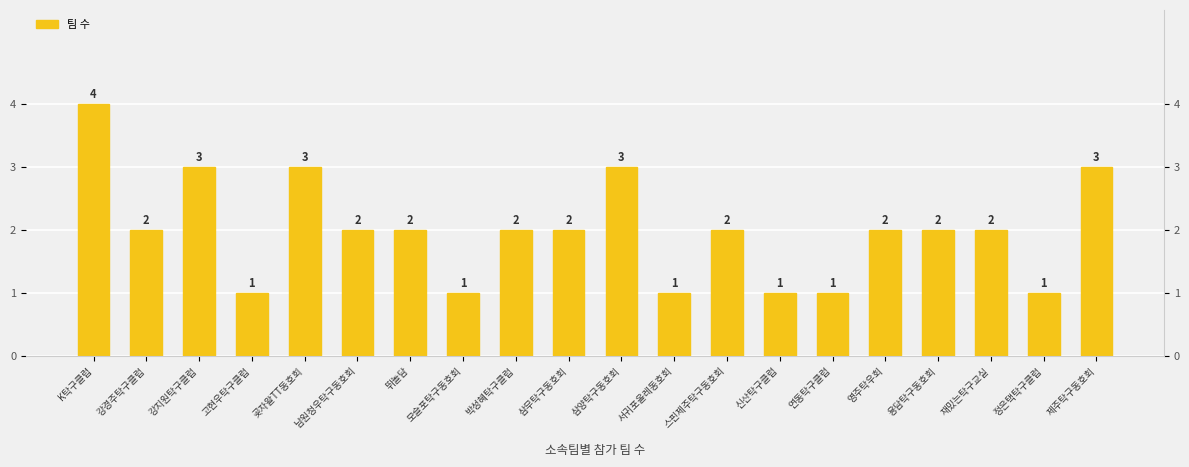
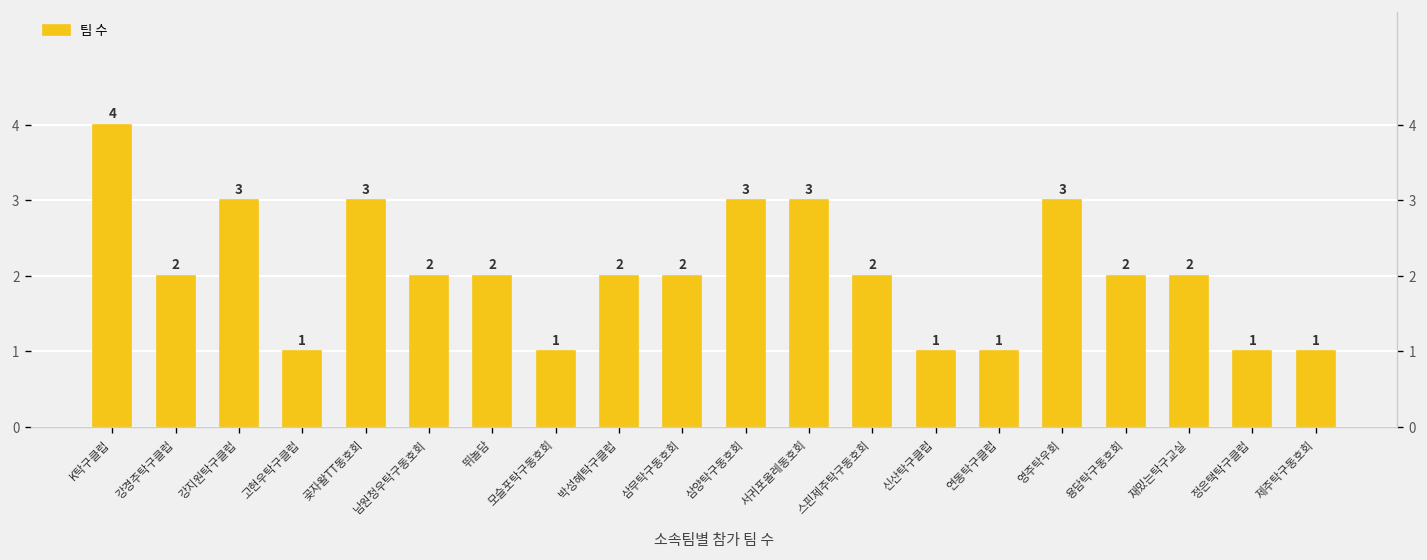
  {
    "K탁구클럽": 4,
    "강경주탁구클럽": 2,
    "강지원탁구클럽": 3,
    "고현우탁구클럽": 1,
    "곶자왈TT동호회": 3,
    "남원청우탁구동호회": 2,
    "뛰놀담": 2,
    "모슬포탁구동호회": 1,
    "박성혜탁구클럽": 2,
    "삼무탁구동호회": 2,
    "삼양탁구동호회": 3,
-   "서귀포올레동호회": 1,
+   "서귀포올레동호회": 3,
    "스핀제주탁구동호회": 2,
    "신산탁구클럽": 1,
    "연동탁구클럽": 1,
-   "영주탁우회": 2,
+   "영주탁우회": 3,
    "용담탁구동호회": 2,
    "재밌는탁구교실": 2,
    "정은택탁구클럽": 1,
-   "제주탁구동호회": 3
+   "제주탁구동호회": 1
  }
